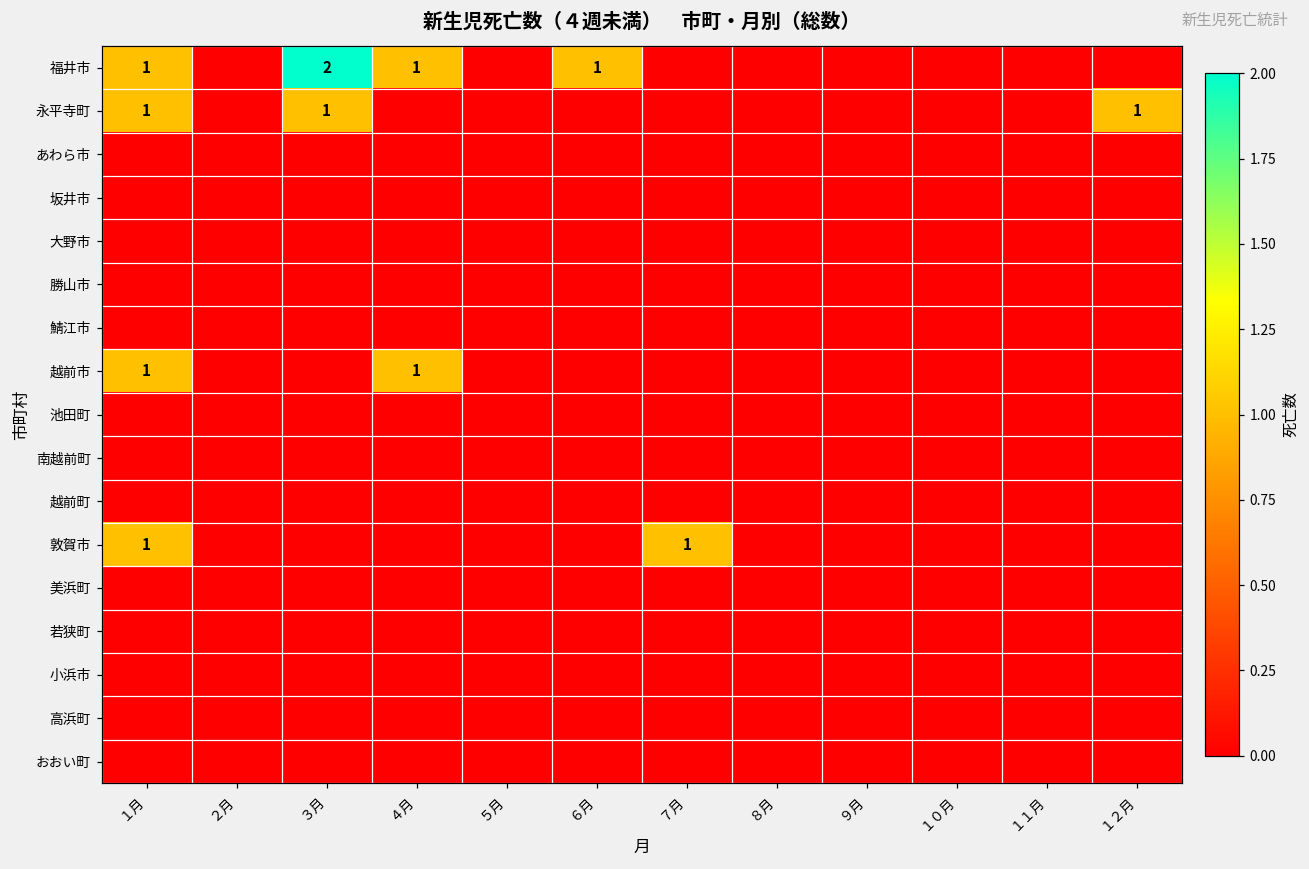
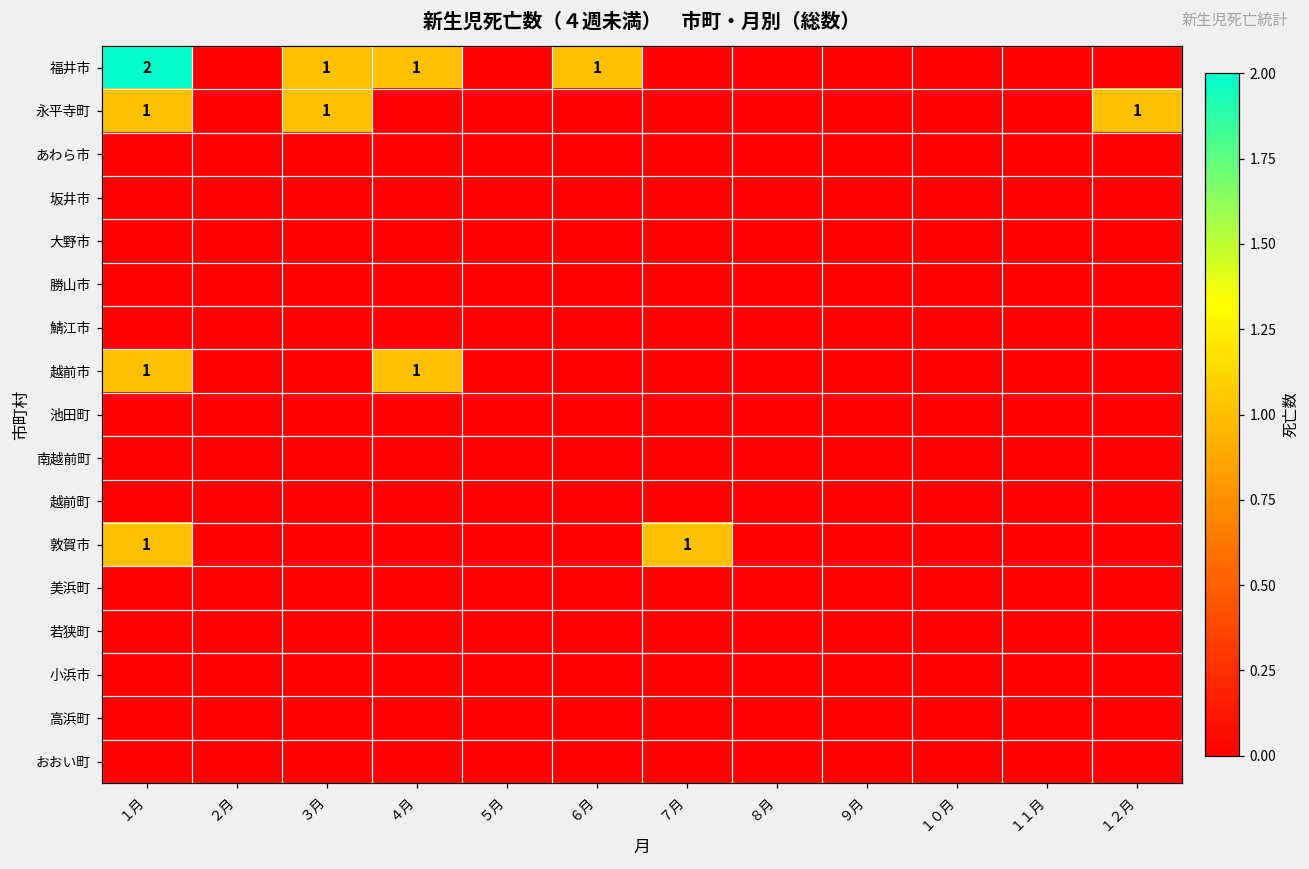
  {
    "福井市": {
-     "１月": 1,
-     "３月": 2,
+     "１月": 2,
+     "３月": 1,
      "４月": 1,
      "６月": 1
    },
    "永平寺町": {
      "１月": 1,
      "３月": 1,
      "１２月": 1
    },
    "越前市": {
      "１月": 1,
      "４月": 1
    },
    "敦賀市": {
      "１月": 1,
      "７月": 1
    }
  }
